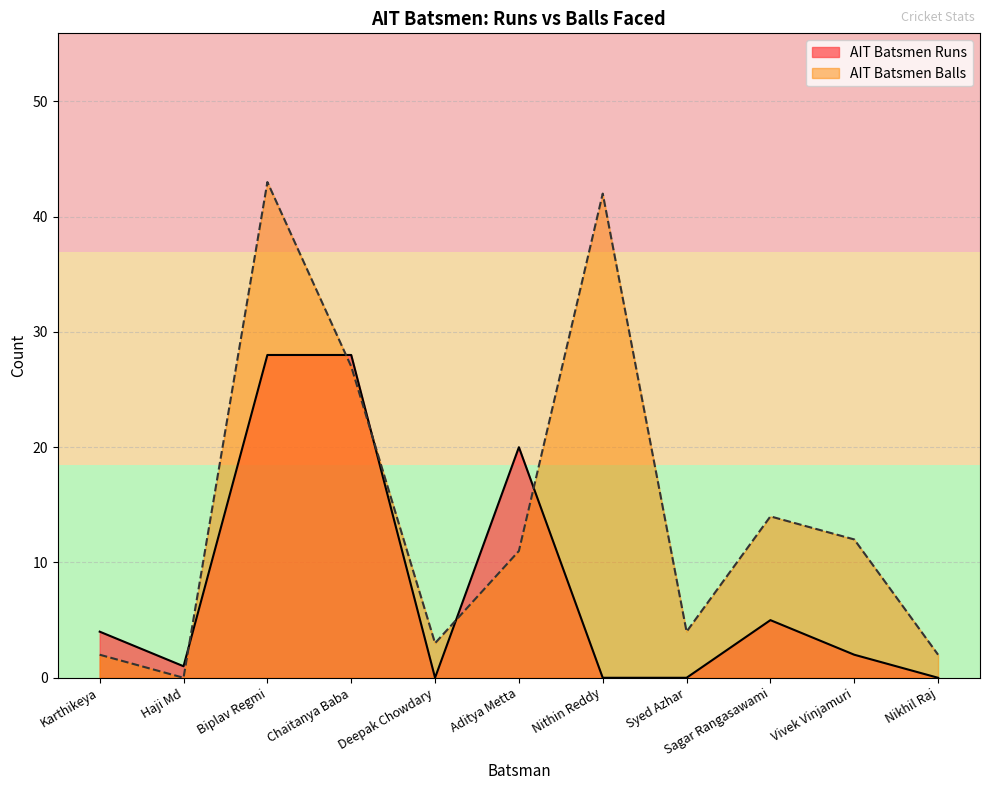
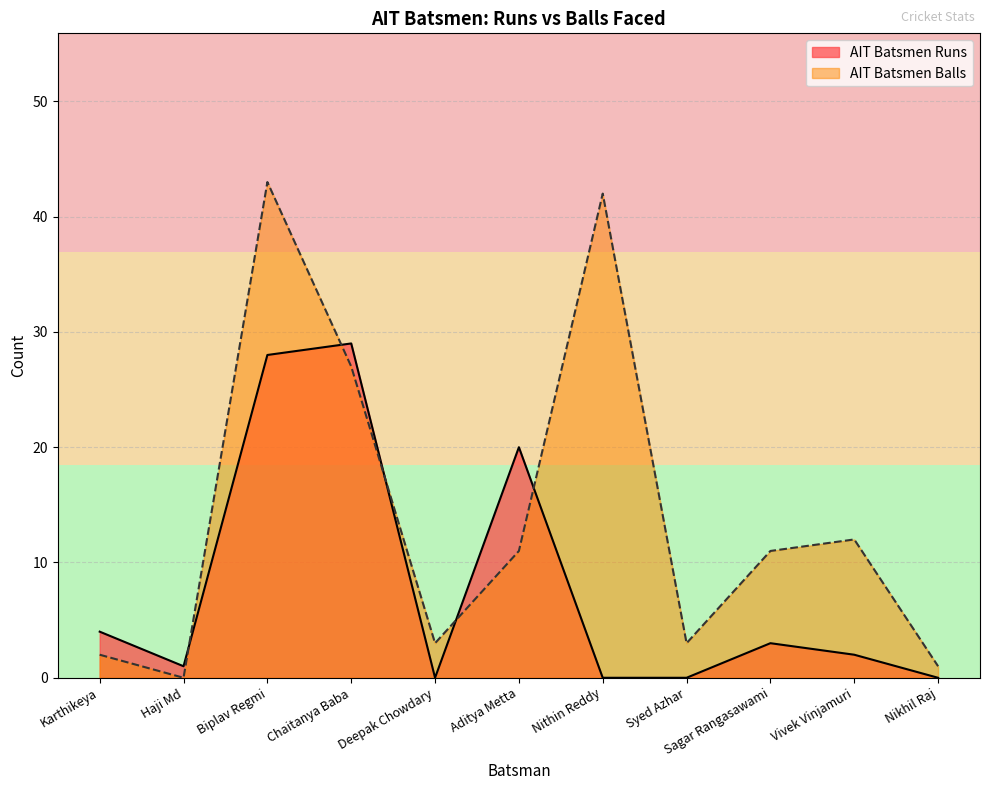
  {
    "AIT Batsmen Runs": {
      "Karthikeya": 4,
      "Haji Md": 1,
      "Biplav Regmi": 28,
-     "Chaitanya Baba": 28,
+     "Chaitanya Baba": 29,
      "Deepak Chowdary": 0,
      "Aditya Metta": 20,
      "Nithin Reddy": 0,
      "Syed Azhar": 0,
-     "Sagar Rangasawami": 5,
+     "Sagar Rangasawami": 3,
      "Vivek Vinjamuri": 2,
      "Nikhil Raj": 0
    },
    "AIT Batsmen Balls": {
      "Karthikeya": 2,
      "Haji Md": 0,
      "Biplav Regmi": 43,
      "Chaitanya Baba": 27,
      "Deepak Chowdary": 3,
      "Aditya Metta": 11,
      "Nithin Reddy": 42,
-     "Syed Azhar": 4,
-     "Sagar Rangasawami": 14,
+     "Syed Azhar": 3,
+     "Sagar Rangasawami": 11,
      "Vivek Vinjamuri": 12,
-     "Nikhil Raj": 2
+     "Nikhil Raj": 1
    }
  }
